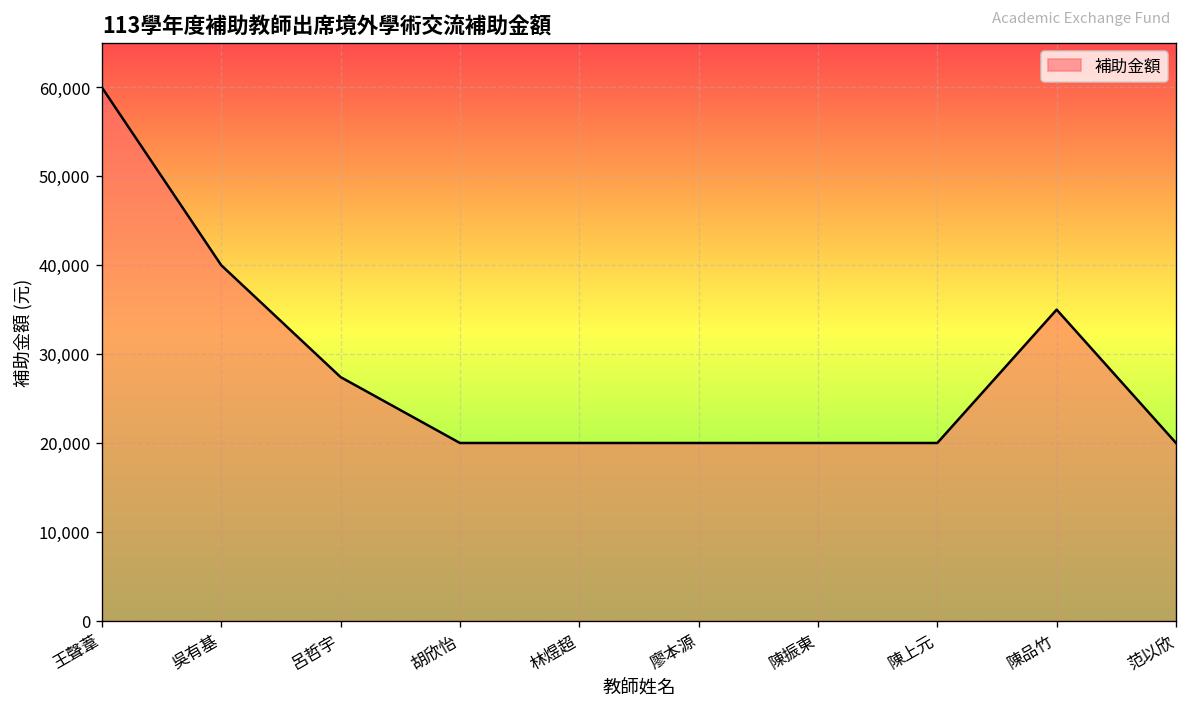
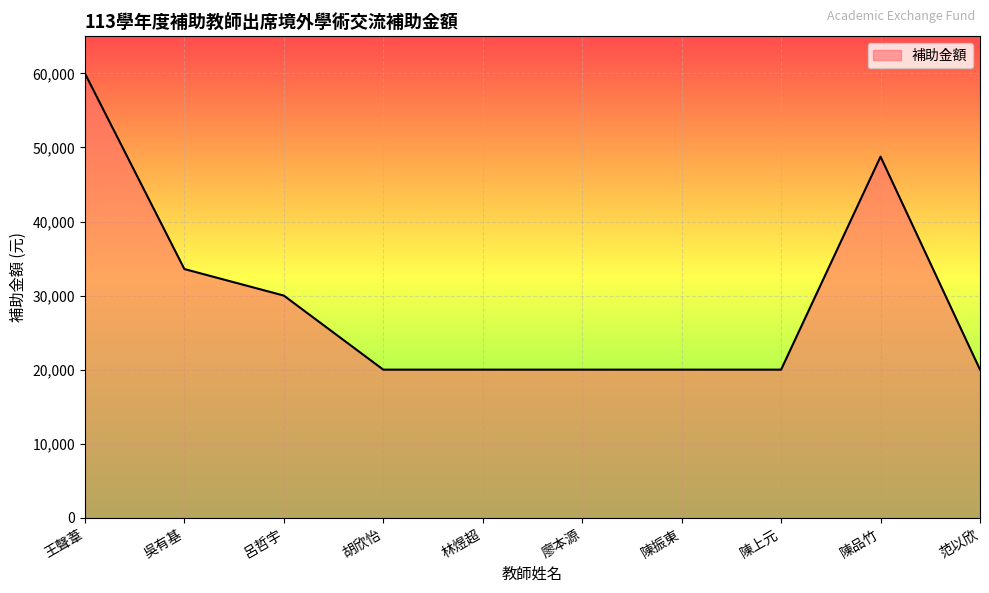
  {
    "王聲葦": "60,000",
-   "吳有基": "40,000",
-   "呂哲宇": "27,000",
+   "吳有基": "34,000",
+   "呂哲宇": "30,000",
    "胡欣怡": "20,000",
    "林煜超": "20,000",
    "廖本源": "20,000",
    "陳振東": "20,000",
    "陳上元": "20,000",
-   "陳品竹": "35,000",
+   "陳品竹": "49,000",
    "范以欣": "20,000"
  }
